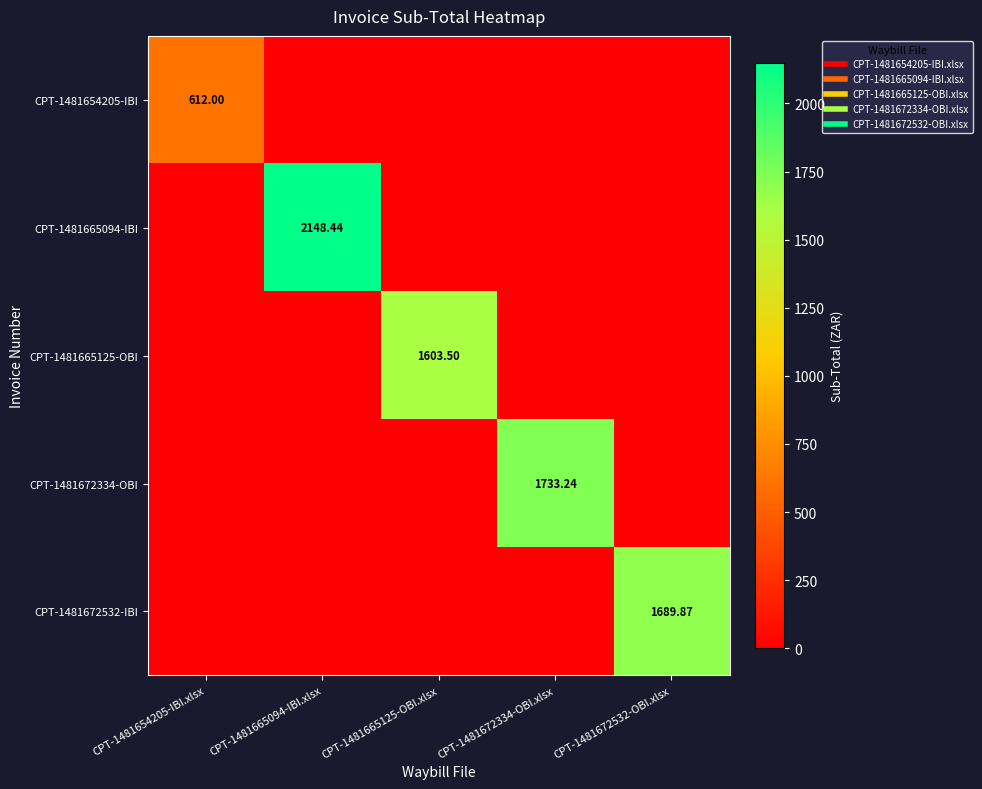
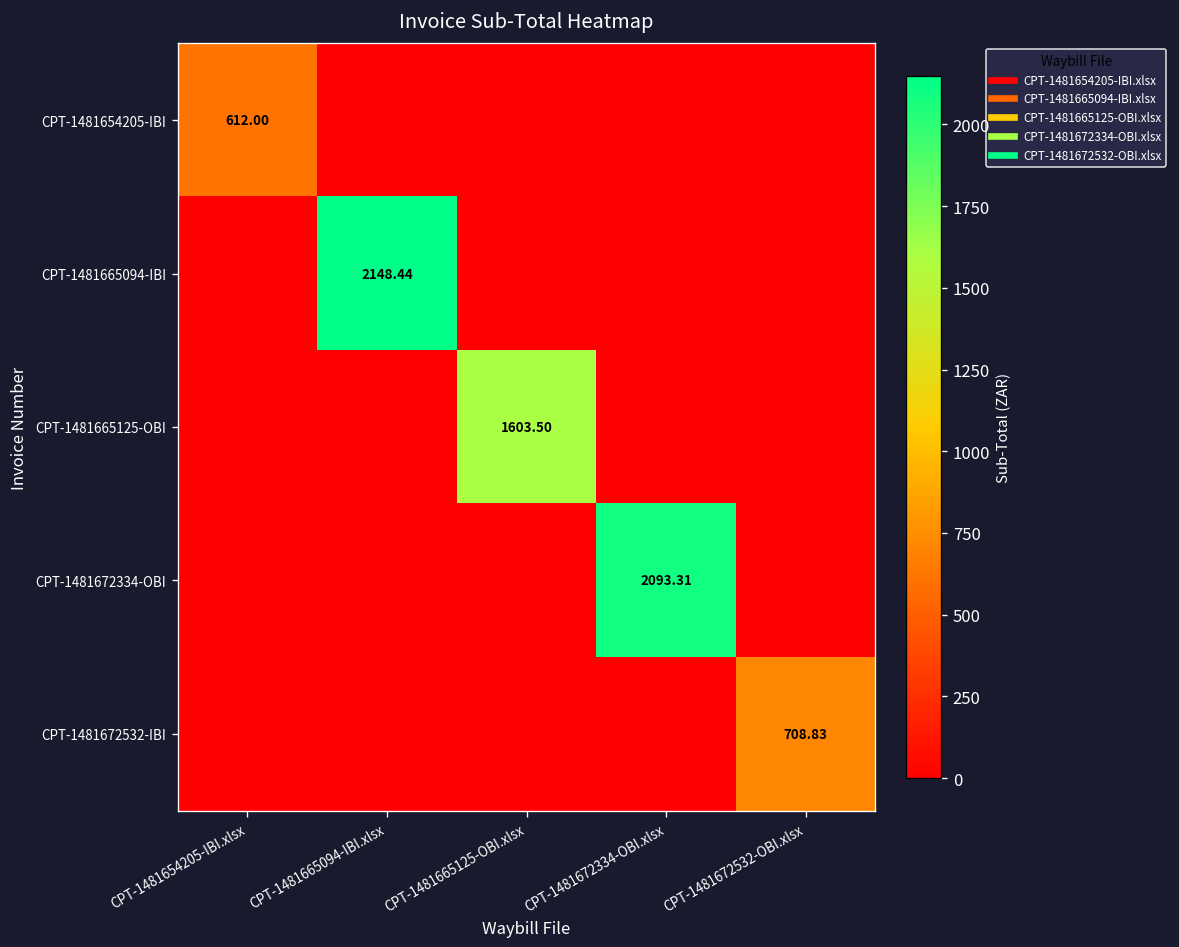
  {
    "CPT-1481654205-IBI": {
      "CPT-1481654205-IBI.xlsx": 612.00
    },
    "CPT-1481665094-IBI": {
      "CPT-1481665094-IBI.xlsx": 2148.44
    },
    "CPT-1481665125-OBI": {
      "CPT-1481665125-OBI.xlsx": 1603.50
    },
    "CPT-1481672334-OBI": {
-     "CPT-1481672334-OBI.xlsx": 1733.24
+     "CPT-1481672334-OBI.xlsx": 2093.31
    },
    "CPT-1481672532-IBI": {
-     "CPT-1481672532-OBI.xlsx": 1689.87
+     "CPT-1481672532-OBI.xlsx": 708.83
    }
  }
